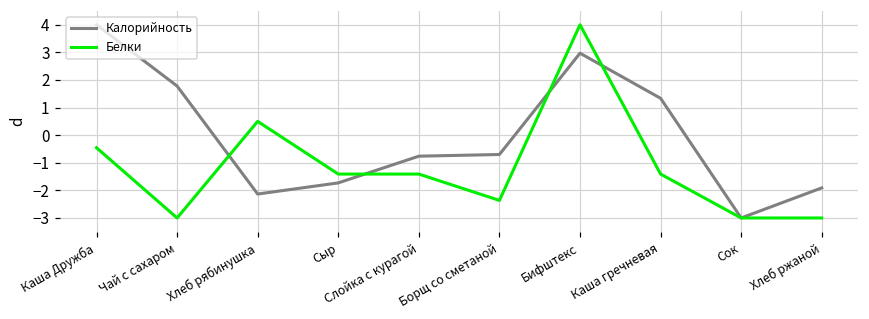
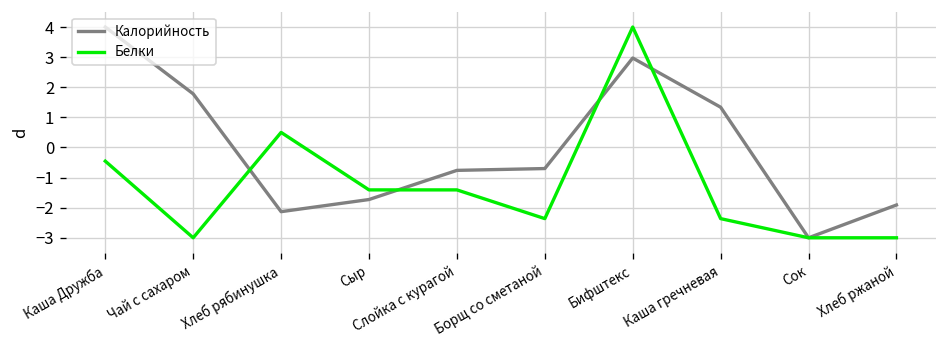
  {
    "Калорийность": {
      "Чай с сахаром": 1.8,
      "Хлеб рябинушка": -2.1,
      "Сыр": -1.7,
      "Слойка с курагой": -0.8,
      "Борщ со сметаной": -0.7,
      "Бифштекс": 3.0,
      "Каша гречневая": 1.3,
      "Хлеб ржаной": -1.9
    },
    "Белки": {
      "Каша Дружба": -0.5,
      "Чай с сахаром": -3.0,
      "Хлеб рябинушка": 0.5,
      "Сыр": -1.4,
      "Слойка с курагой": -1.4,
      "Борщ со сметаной": -2.4,
      "Бифштекс": 4.0,
-     "Каша гречневая": -1.4,
+     "Каша гречневая": -2.4,
      "Хлеб ржаной": -3.0
    }
  }
